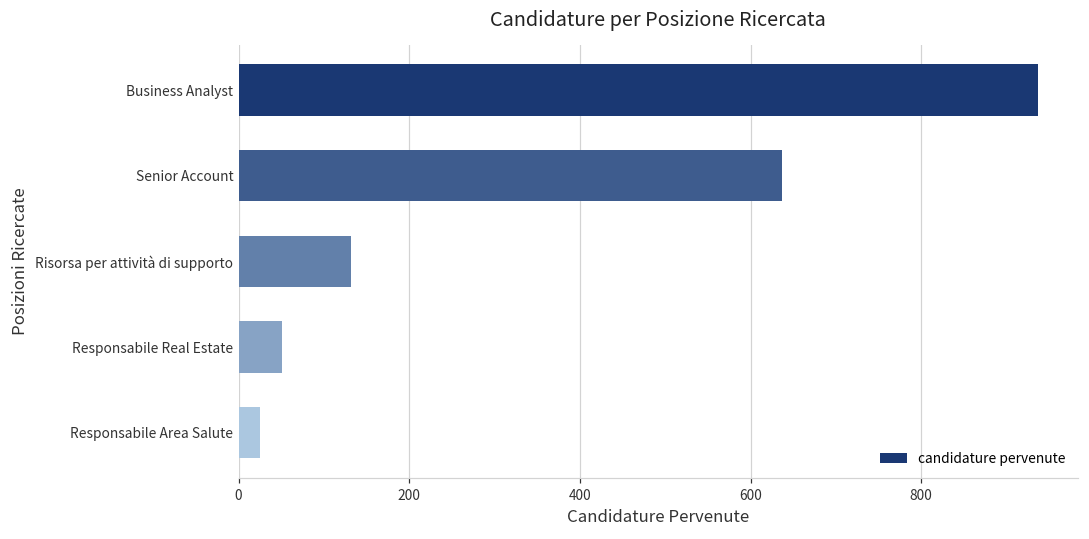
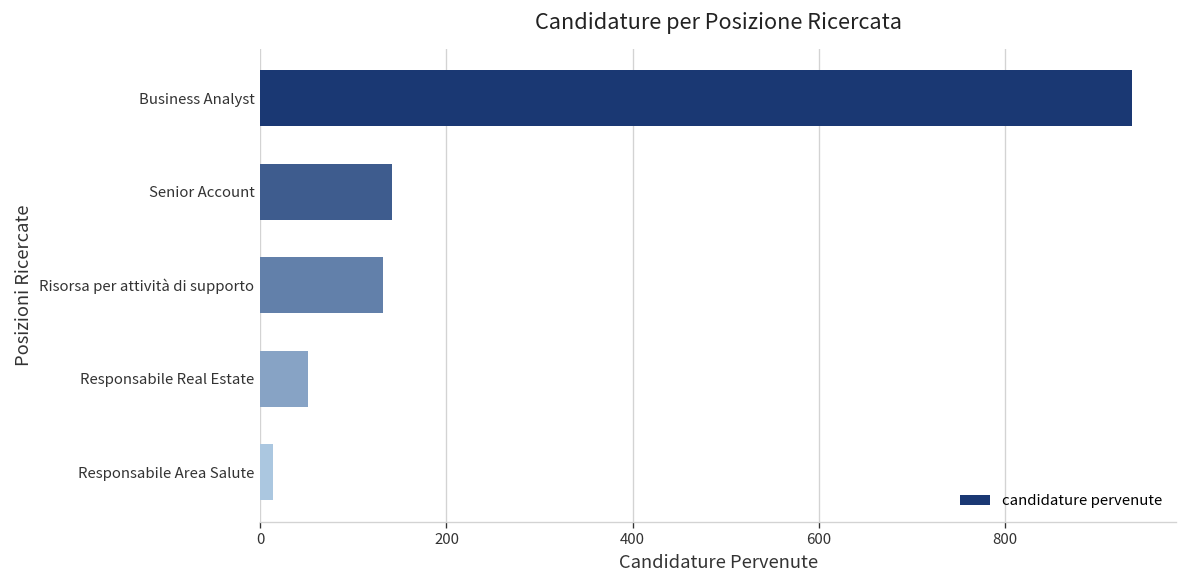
  {
    "Business Analyst": 940,
-   "Senior Account": 640,
+   "Senior Account": 140,
    "Risorsa per attività di supporto": 130,
    "Responsabile Real Estate": 50,
-   "Responsabile Area Salute": 30
+   "Responsabile Area Salute": 10
  }
